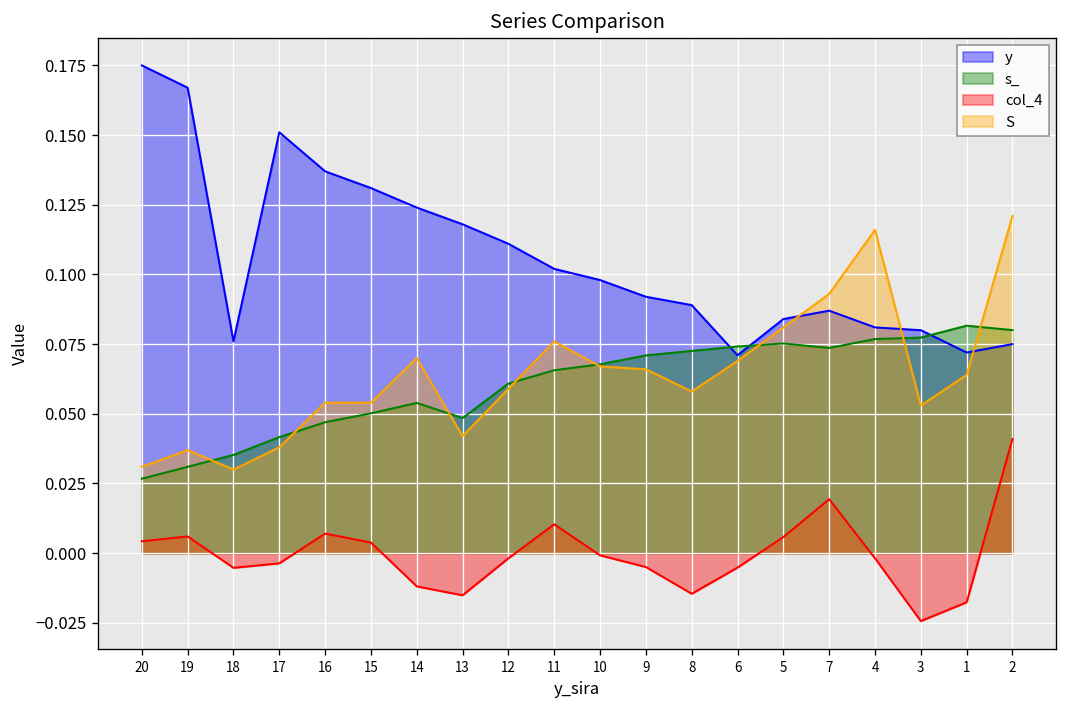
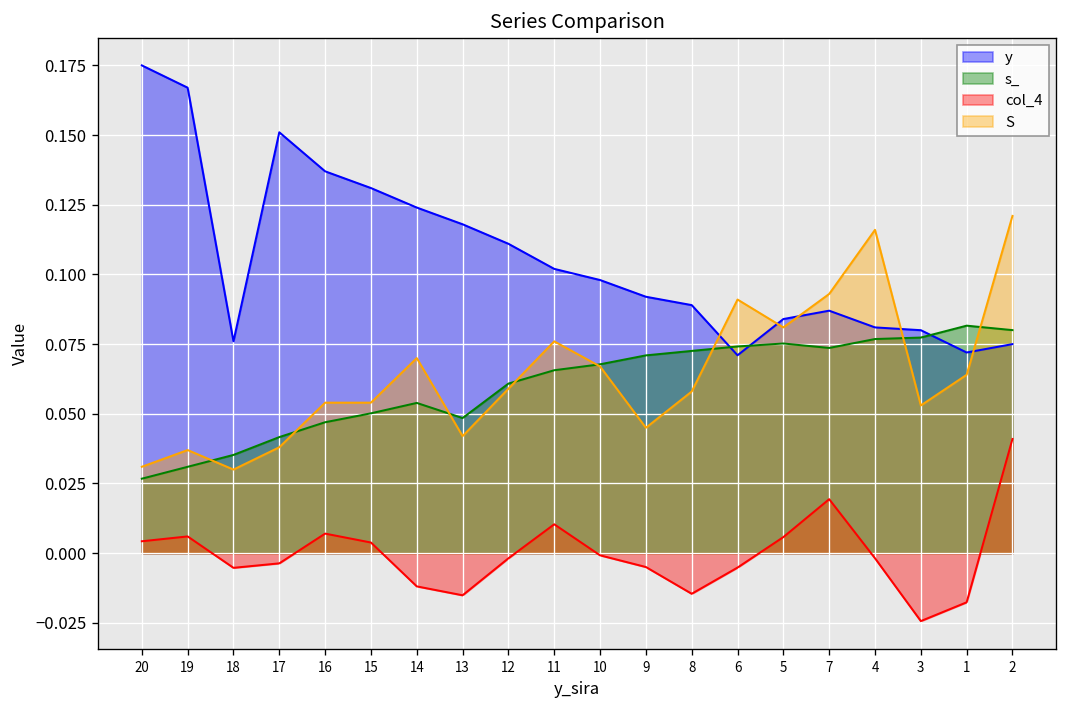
  {
    "y": {
      "20": 0.175,
      "19": 0.167,
      "18": 0.076,
      "17": 0.151,
      "16": 0.137,
      "15": 0.131,
      "14": 0.124,
      "13": 0.118,
      "12": 0.111,
      "11": 0.102,
      "10": 0.098,
      "9": 0.092,
      "8": 0.089,
      "6": 0.071,
      "5": 0.084,
      "7": 0.087,
      "4": 0.081,
      "3": 0.080,
      "1": 0.072,
      "2": 0.075
    },
    "s_": {
      "20": 0.027,
      "19": 0.031,
      "18": 0.035,
      "17": 0.042,
      "16": 0.047,
      "15": 0.050,
      "14": 0.054,
      "13": 0.048,
      "12": 0.061,
      "11": 0.066,
      "9": 0.071,
      "8": 0.073,
      "6": 0.074,
      "5": 0.075,
      "7": 0.074,
      "4": 0.077,
      "3": 0.077,
      "1": 0.082,
      "2": 0.080
    },
    "S": {
      "20": 0.031,
      "19": 0.037,
      "18": 0.030,
      "17": 0.038,
      "16": 0.054,
      "15": 0.054,
      "14": 0.070,
      "13": 0.042,
      "12": 0.059,
      "11": 0.076,
-     "9": 0.066,
+     "9": 0.045,
      "8": 0.058,
-     "6": 0.069,
+     "6": 0.091,
      "5": 0.081,
      "7": 0.093,
      "4": 0.116,
      "3": 0.053,
      "1": 0.064,
      "2": 0.121
    }
  }
